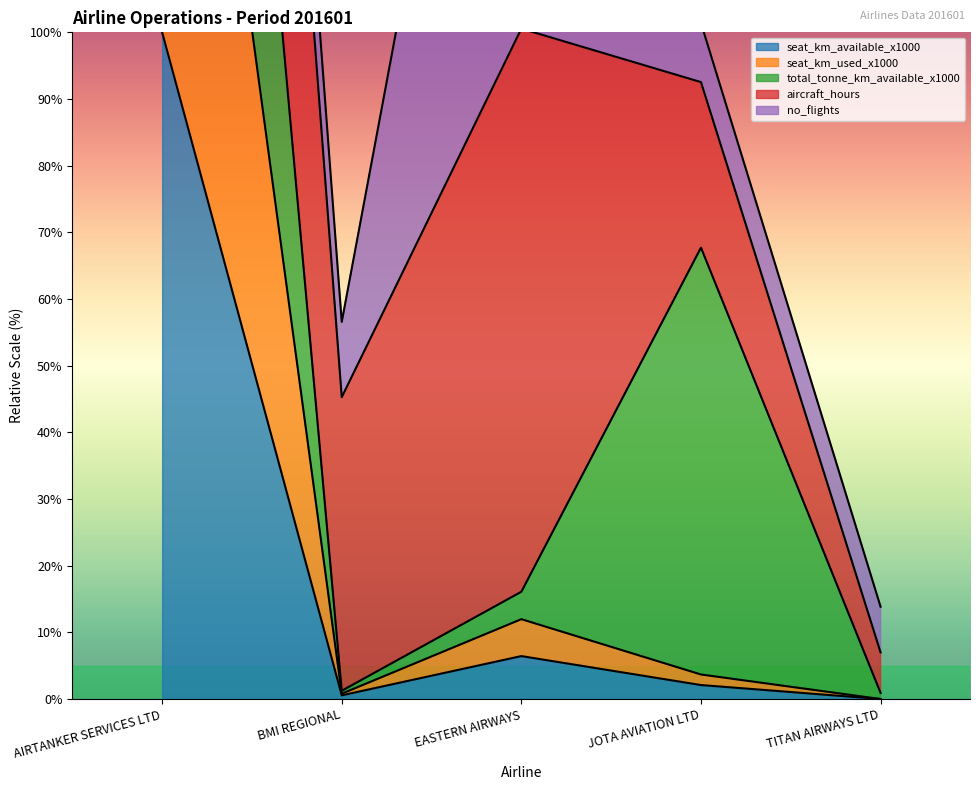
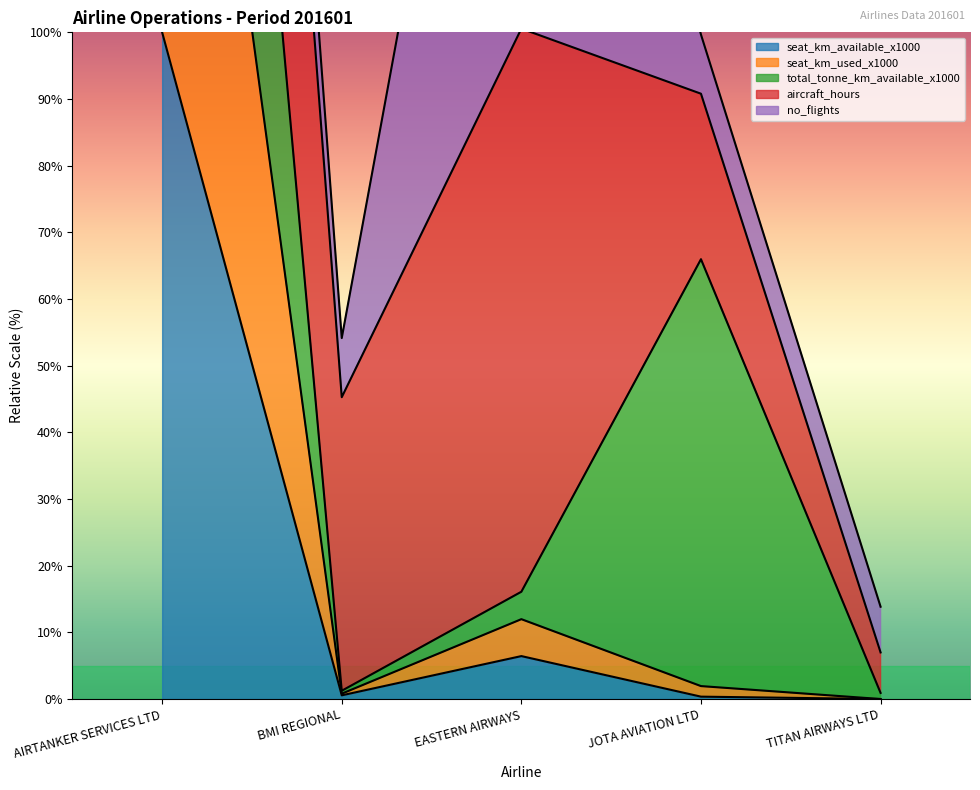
  {
    "seat_km_available_x1000": {
      "AIRTANKER SERVICES LTD": "100%",
      "EASTERN AIRWAYS": "6%",
-     "JOTA AVIATION LTD": "2%"
+     "JOTA AVIATION LTD": "0%"
    },
    "seat_km_used_x1000": {
      "EASTERN AIRWAYS": "6%",
      "JOTA AVIATION LTD": "2%"
    },
    "total_tonne_km_available_x1000": {
      "BMI REGIONAL": "0%",
      "EASTERN AIRWAYS": "4%",
      "JOTA AVIATION LTD": "64%",
      "TITAN AIRWAYS LTD": "1%"
    },
    "aircraft_hours": {
      "BMI REGIONAL": "44%",
      "JOTA AVIATION LTD": "25%",
      "TITAN AIRWAYS LTD": "6%"
    },
    "no_flights": {
-     "BMI REGIONAL": "11%",
+     "BMI REGIONAL": "9%",
      "TITAN AIRWAYS LTD": "7%"
    }
  }
